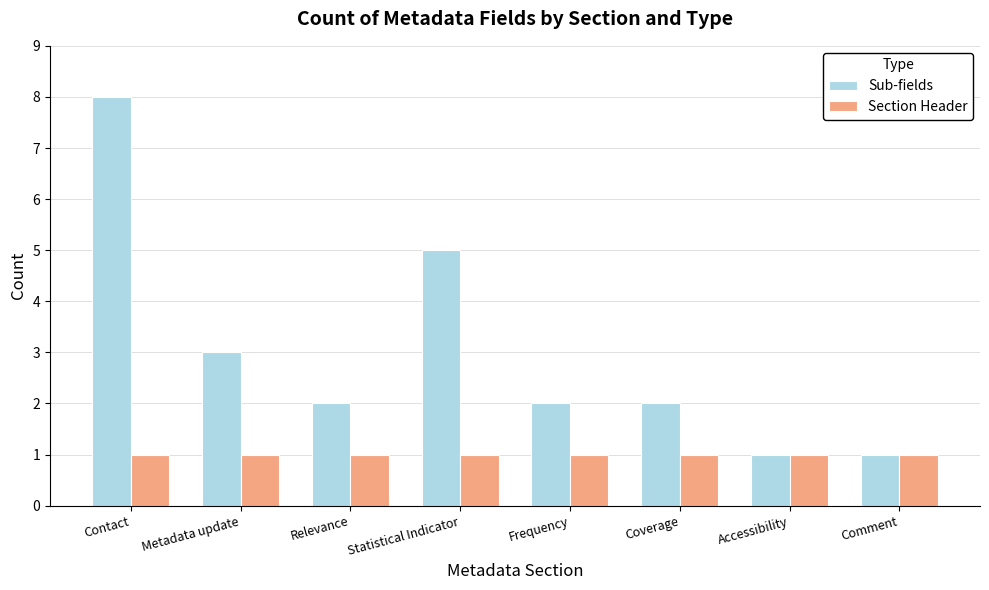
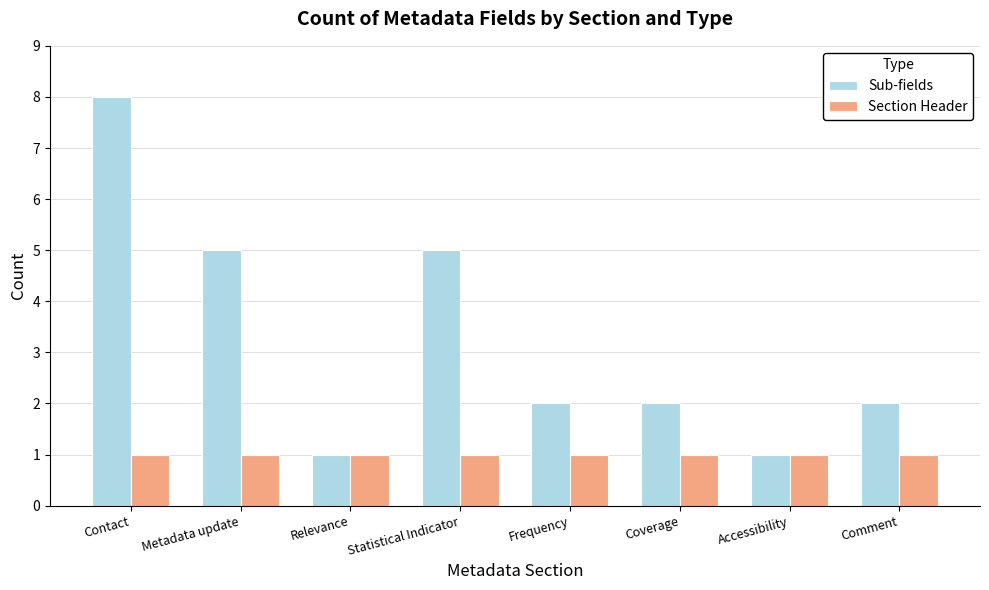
  {
    "Sub-fields": {
      "Contact": 8,
-     "Metadata update": 3,
-     "Relevance": 2,
+     "Metadata update": 5,
+     "Relevance": 1,
      "Statistical Indicator": 5,
      "Frequency": 2,
      "Coverage": 2,
      "Accessibility": 1,
-     "Comment": 1
+     "Comment": 2
    },
    "Section Header": {
      "Contact": 1,
      "Metadata update": 1,
      "Relevance": 1,
      "Statistical Indicator": 1,
      "Frequency": 1,
      "Coverage": 1,
      "Accessibility": 1,
      "Comment": 1
    }
  }
